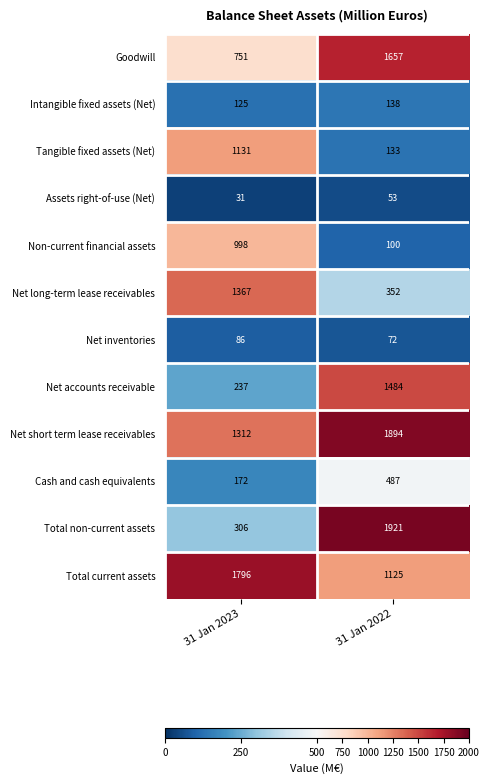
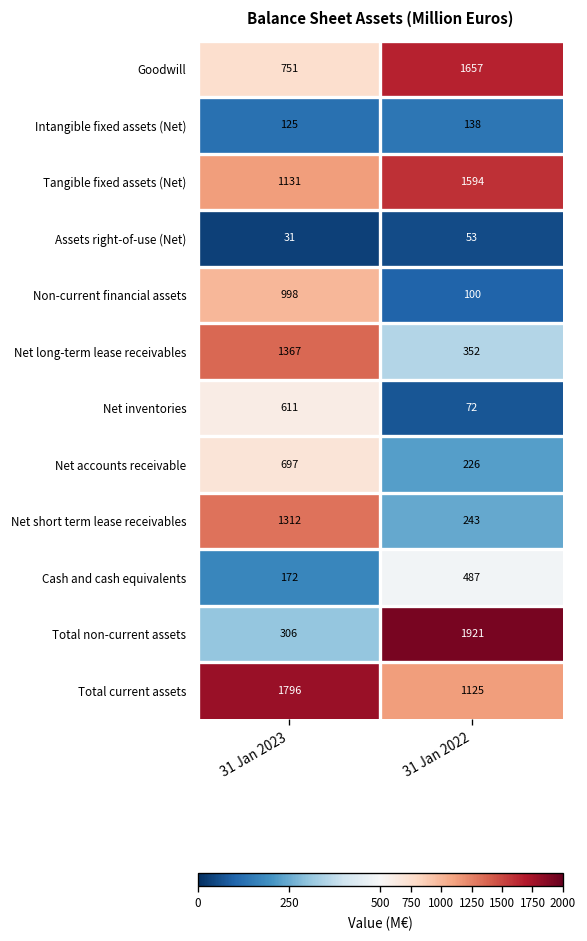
  {
    "Goodwill": {
      "31 Jan 2023": 751,
      "31 Jan 2022": 1657
    },
    "Intangible fixed assets (Net)": {
      "31 Jan 2023": 125,
      "31 Jan 2022": 138
    },
    "Tangible fixed assets (Net)": {
      "31 Jan 2023": 1131,
-     "31 Jan 2022": 133
+     "31 Jan 2022": 1594
    },
    "Assets right-of-use (Net)": {
      "31 Jan 2023": 31,
      "31 Jan 2022": 53
    },
    "Non-current financial assets": {
      "31 Jan 2023": 998,
      "31 Jan 2022": 100
    },
    "Net long-term lease receivables": {
      "31 Jan 2023": 1367,
      "31 Jan 2022": 352
    },
    "Net inventories": {
-     "31 Jan 2023": 86,
+     "31 Jan 2023": 611,
      "31 Jan 2022": 72
    },
    "Net accounts receivable": {
-     "31 Jan 2023": 237,
-     "31 Jan 2022": 1484
+     "31 Jan 2023": 697,
+     "31 Jan 2022": 226
    },
    "Net short term lease receivables": {
      "31 Jan 2023": 1312,
-     "31 Jan 2022": 1894
+     "31 Jan 2022": 243
    },
    "Cash and cash equivalents": {
      "31 Jan 2023": 172,
      "31 Jan 2022": 487
    },
    "Total non-current assets": {
      "31 Jan 2023": 306,
      "31 Jan 2022": 1921
    },
    "Total current assets": {
      "31 Jan 2023": 1796,
      "31 Jan 2022": 1125
    }
  }
